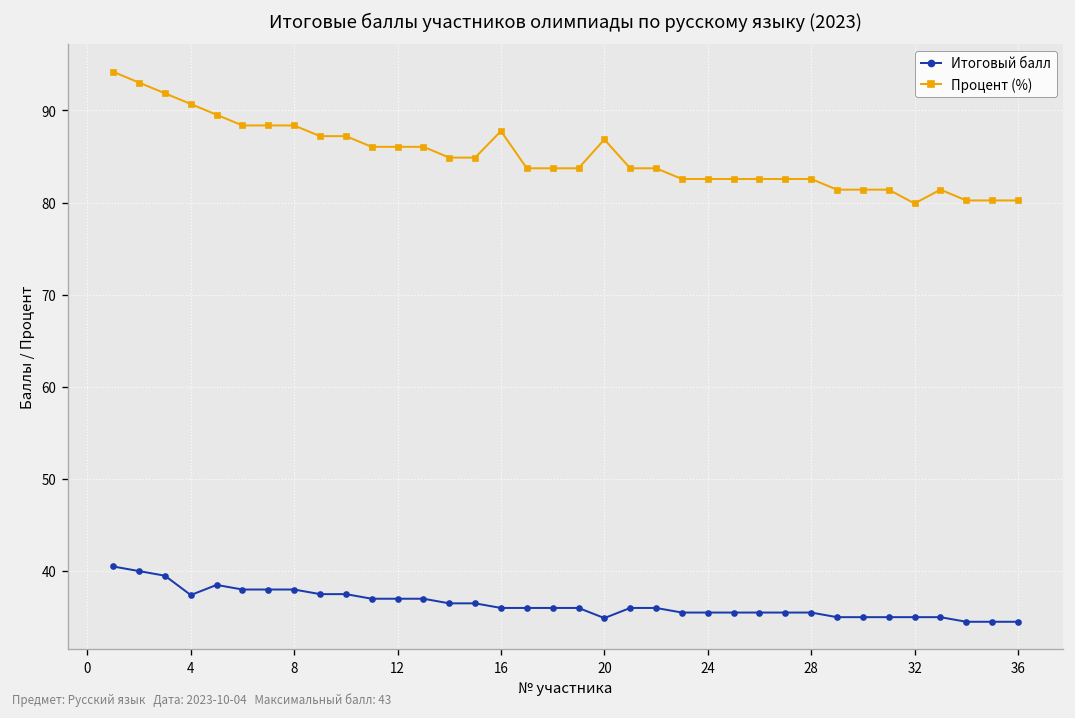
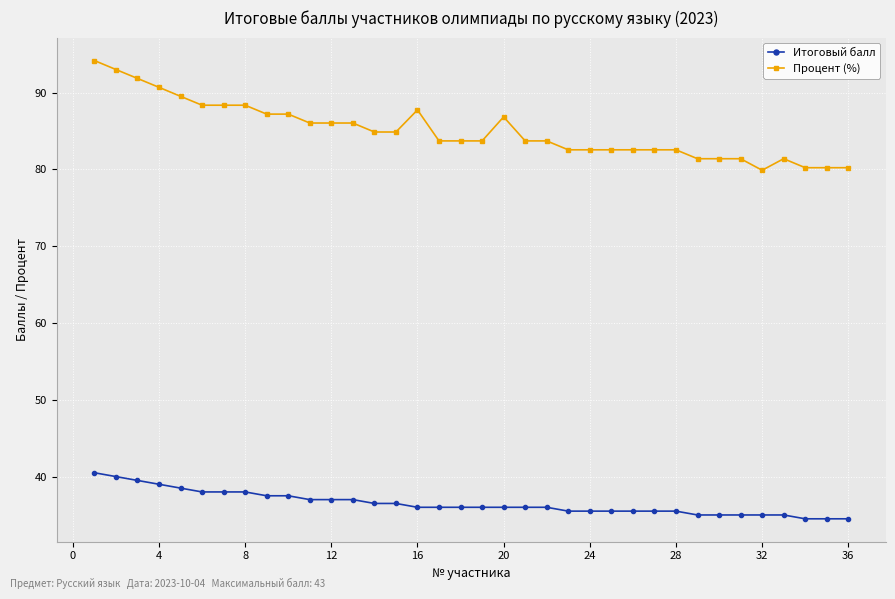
  {
    "Итоговый балл": {
-     "4": 37,
+     "4": 39,
      "8": 38,
      "12": 37,
      "16": 36,
-     "20": 35,
+     "20": 36,
      "24": 36,
      "28": 36,
      "32": 35,
      "36": 35
    },
    "Процент (%)": {
      "4": 91,
      "8": 88,
      "12": 86,
      "16": 88,
      "20": 87,
      "24": 83,
      "28": 83,
      "32": 80,
      "36": 80
    }
  }
